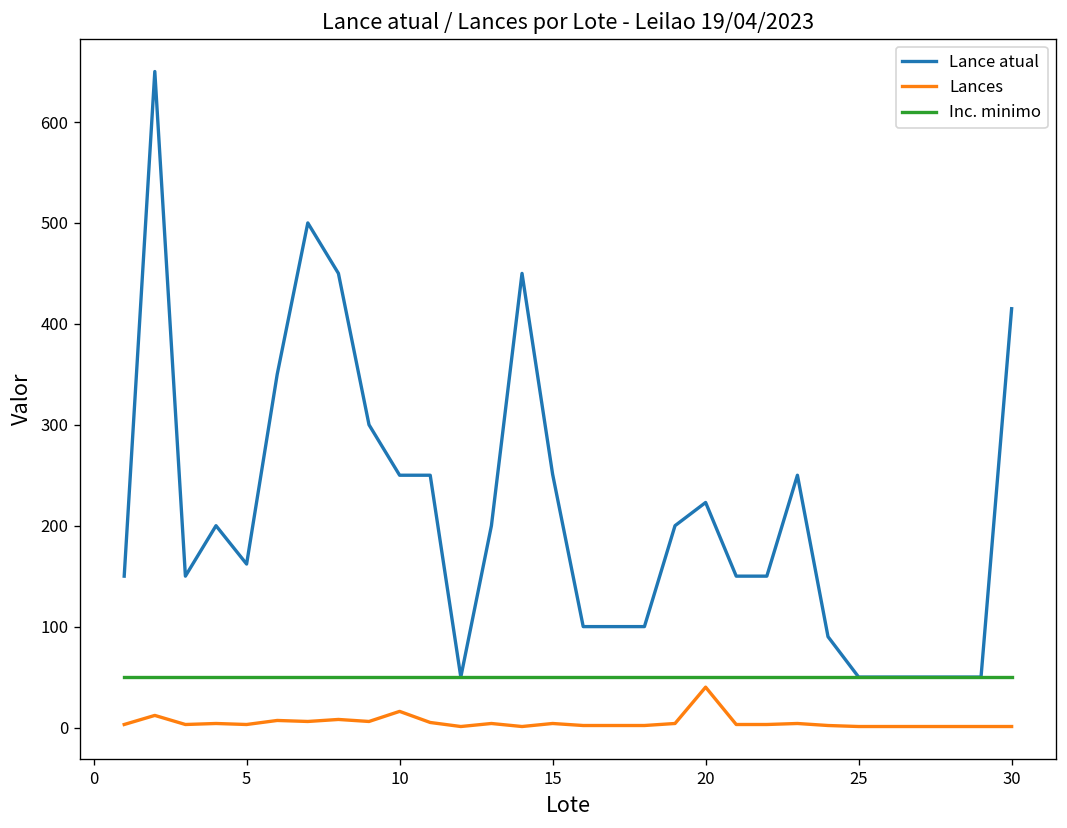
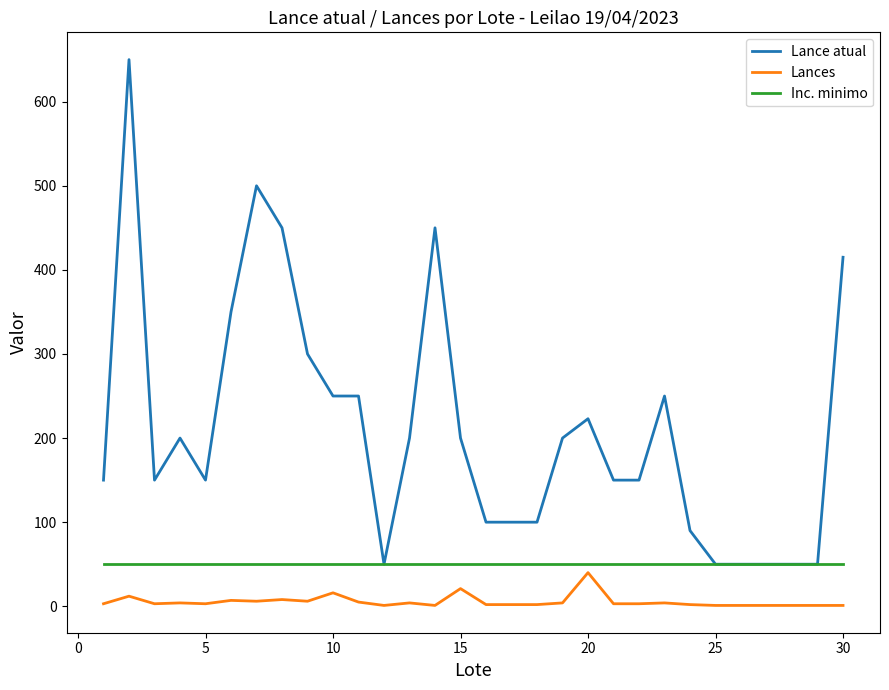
  {
    "Lance atual": {
-     "5": 160,
+     "5": 150,
      "10": 250,
-     "15": 250,
+     "15": 200,
      "20": 220,
      "30": 420
    },
    "Lances": {
      "5": 0,
      "10": 20,
-     "15": 0,
+     "15": 20,
      "20": 40,
      "25": 0,
      "30": 0
    },
    "Inc. minimo": {
      "5": 50,
      "10": 50,
      "15": 50,
      "20": 50,
      "30": 50
    }
  }
